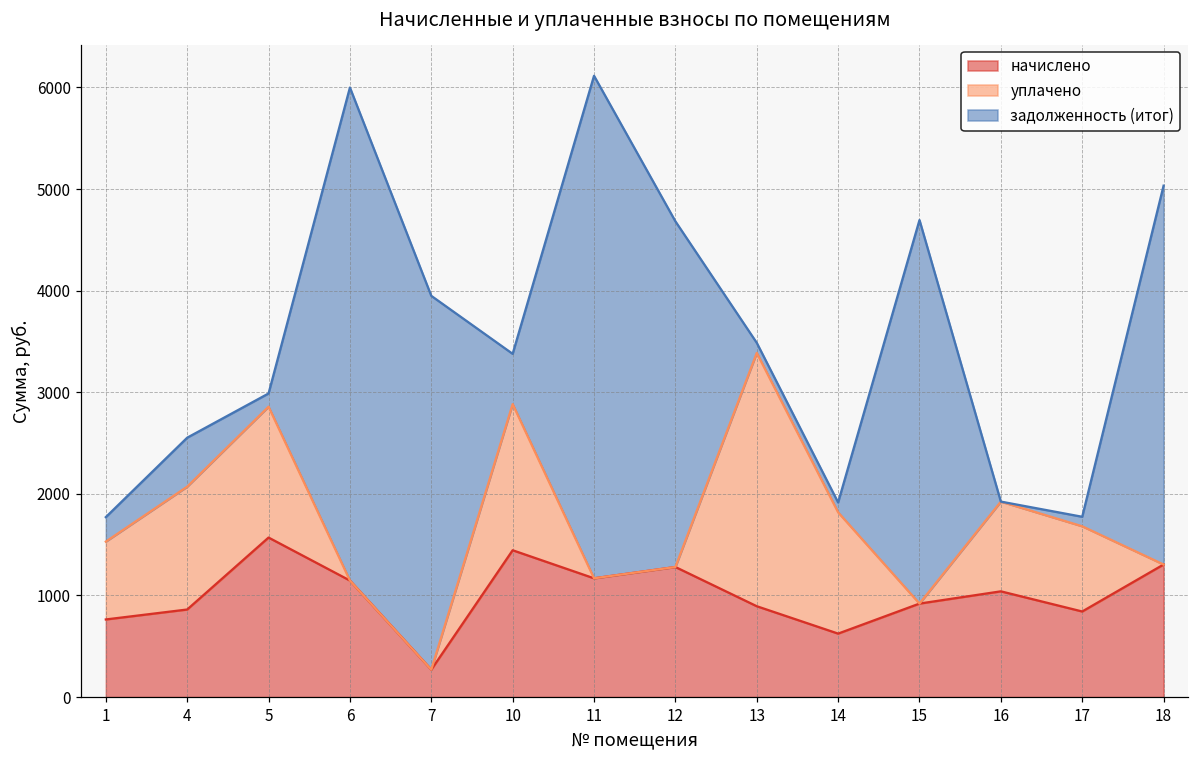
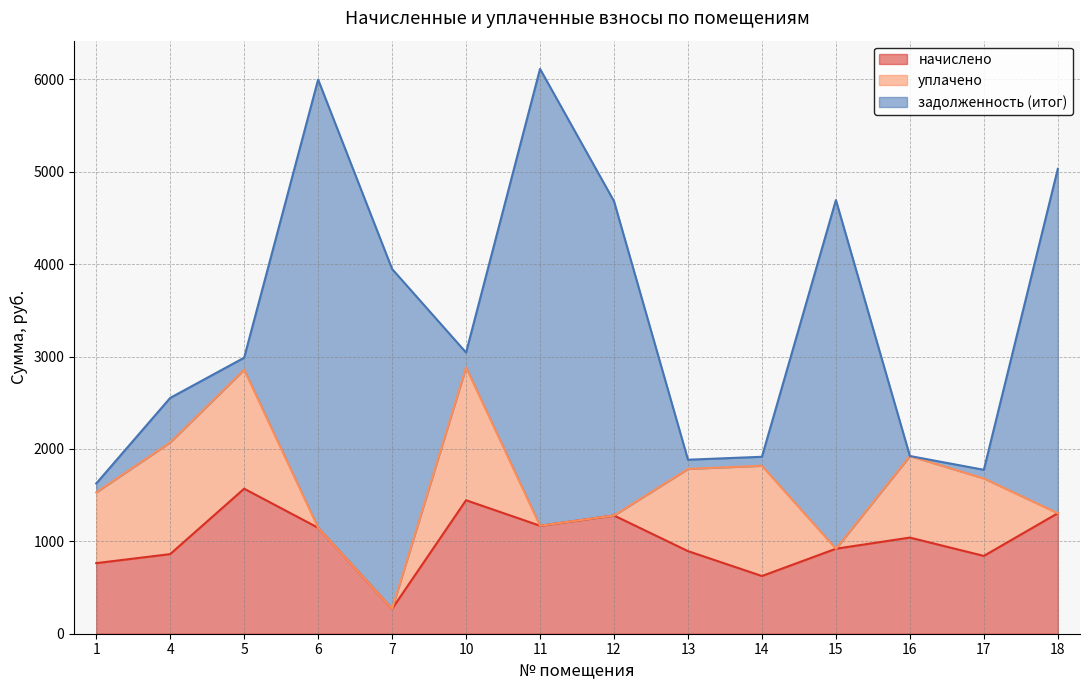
  {
    "начислено": {
      "1": 800,
      "4": 900,
      "5": 1600,
      "10": 1400,
      "13": 900,
      "14": 600,
      "16": 1000,
      "17": 800
    },
    "уплачено": {
      "1": 800,
      "4": 1200,
      "5": 1300,
      "10": 1400,
-     "13": 2500,
+     "13": 900,
      "14": 1200,
      "17": 800
    },
    "задолженность (итог)": {
-     "1": 200,
+     "1": 100,
      "4": 500,
      "5": 100,
      "6": 4900,
      "7": 3700,
-     "10": 500,
+     "10": 200,
      "11": 4900,
      "12": 3400,
      "13": 100,
      "14": 100,
      "15": 3800,
      "17": 100,
      "18": 3700
    }
  }
